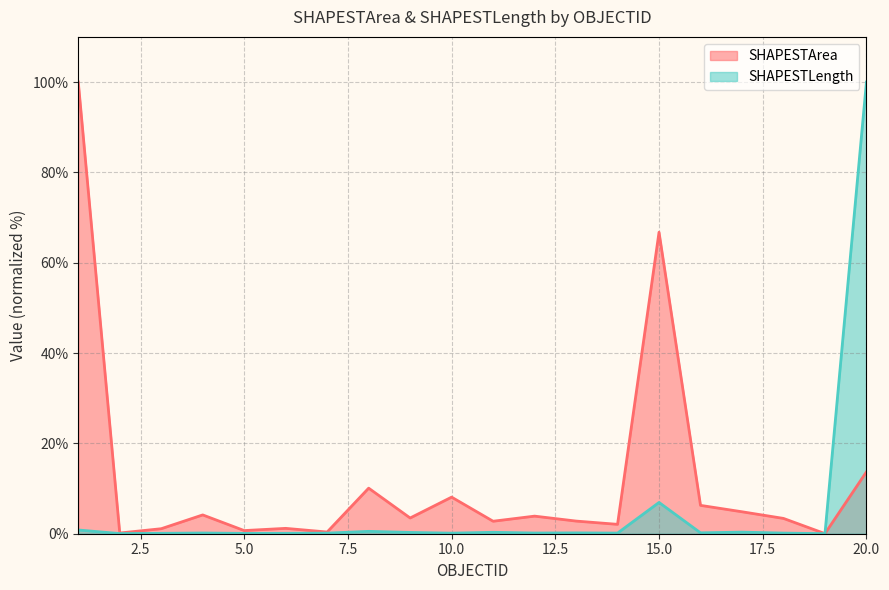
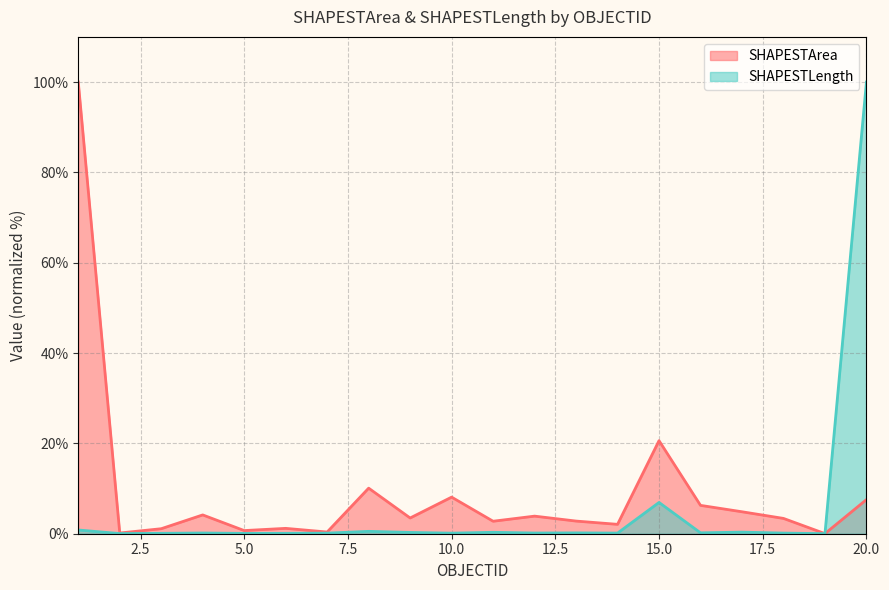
  {
    "SHAPESTArea": {
      "5.0": "1%",
      "10.0": "8%",
-     "15.0": "67%",
-     "20.0": "14%"
+     "15.0": "21%",
+     "20.0": "8%"
    },
    "SHAPESTLength": {
      "5.0": "0%",
      "10.0": "0%",
      "15.0": "7%",
      "20.0": "100%"
    }
  }
